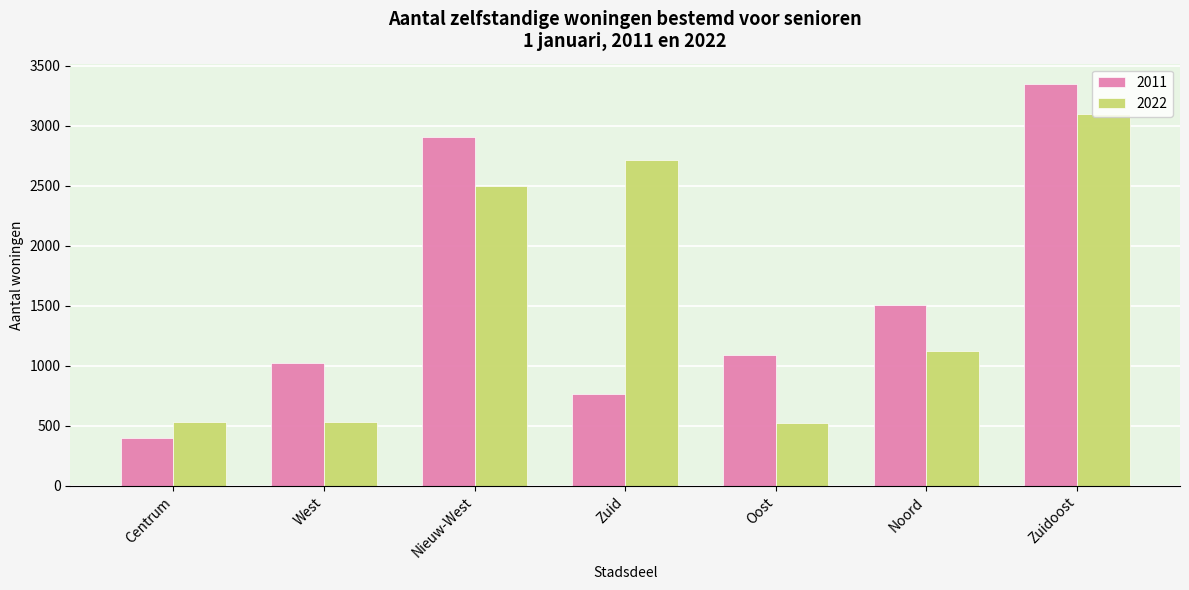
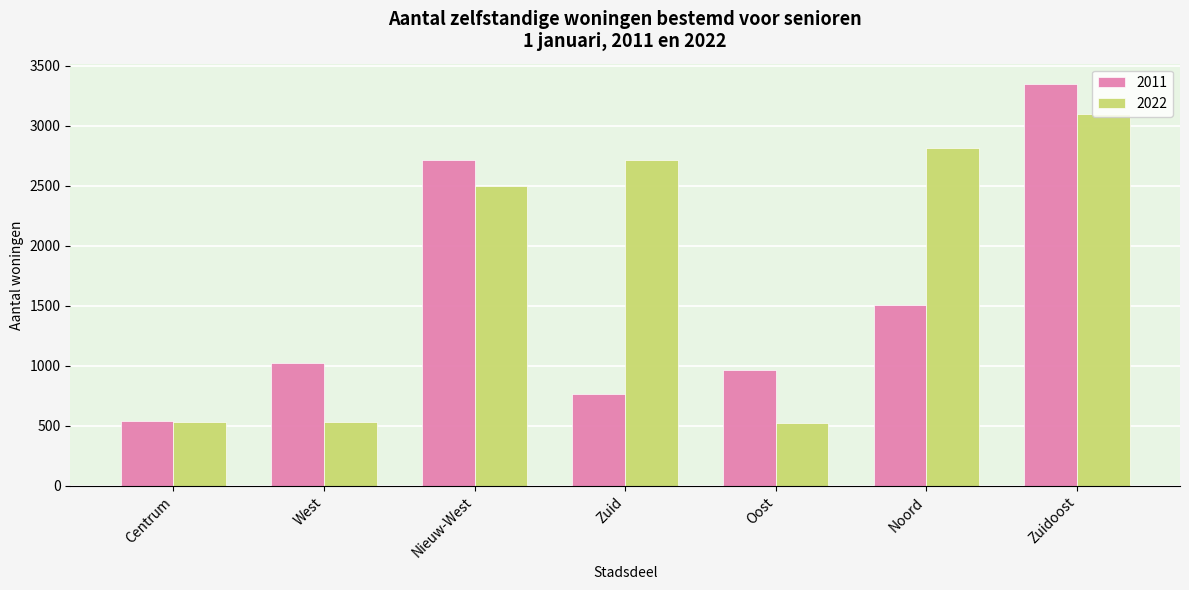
  {
    "2011": {
-     "Centrum": 400,
+     "Centrum": 540,
      "West": 1020,
-     "Nieuw-West": 2900,
+     "Nieuw-West": 2710,
      "Zuid": 770,
-     "Oost": 1090,
+     "Oost": 970,
      "Noord": 1500,
      "Zuidoost": 3350
    },
    "2022": {
      "Centrum": 530,
      "West": 530,
      "Nieuw-West": 2500,
      "Zuid": 2720,
      "Oost": 520,
-     "Noord": 1130
+     "Noord": 2810
    }
  }
